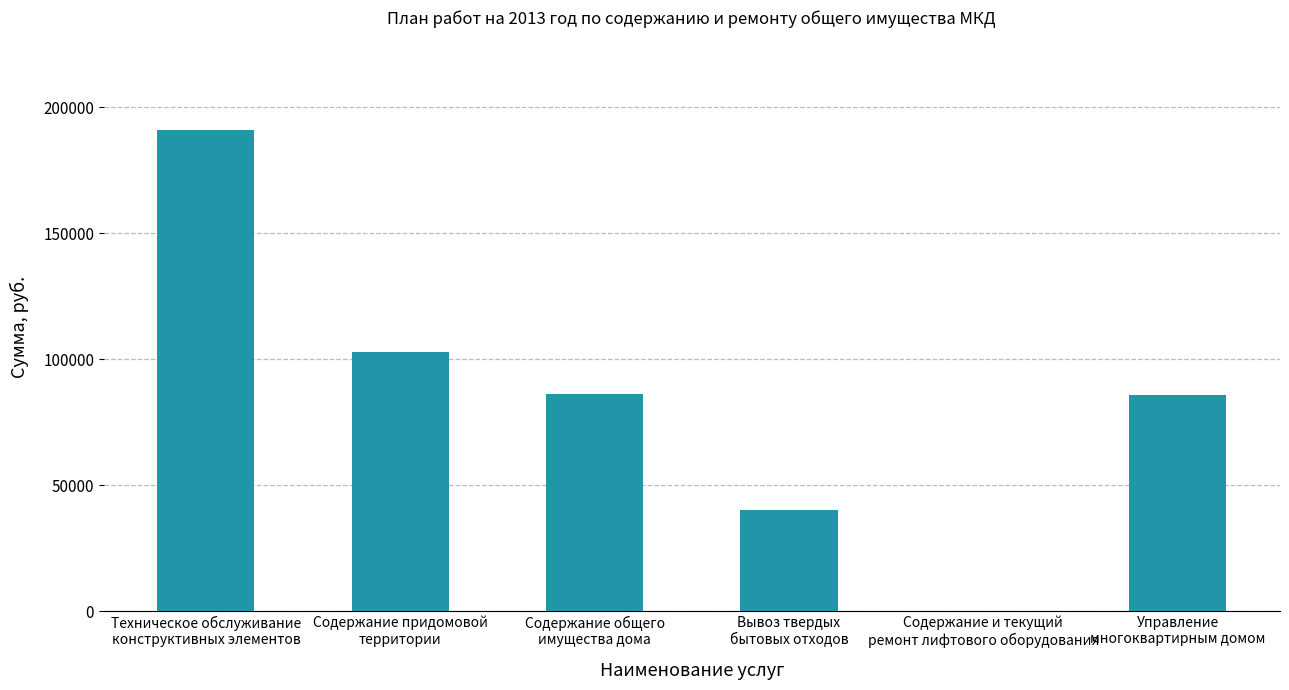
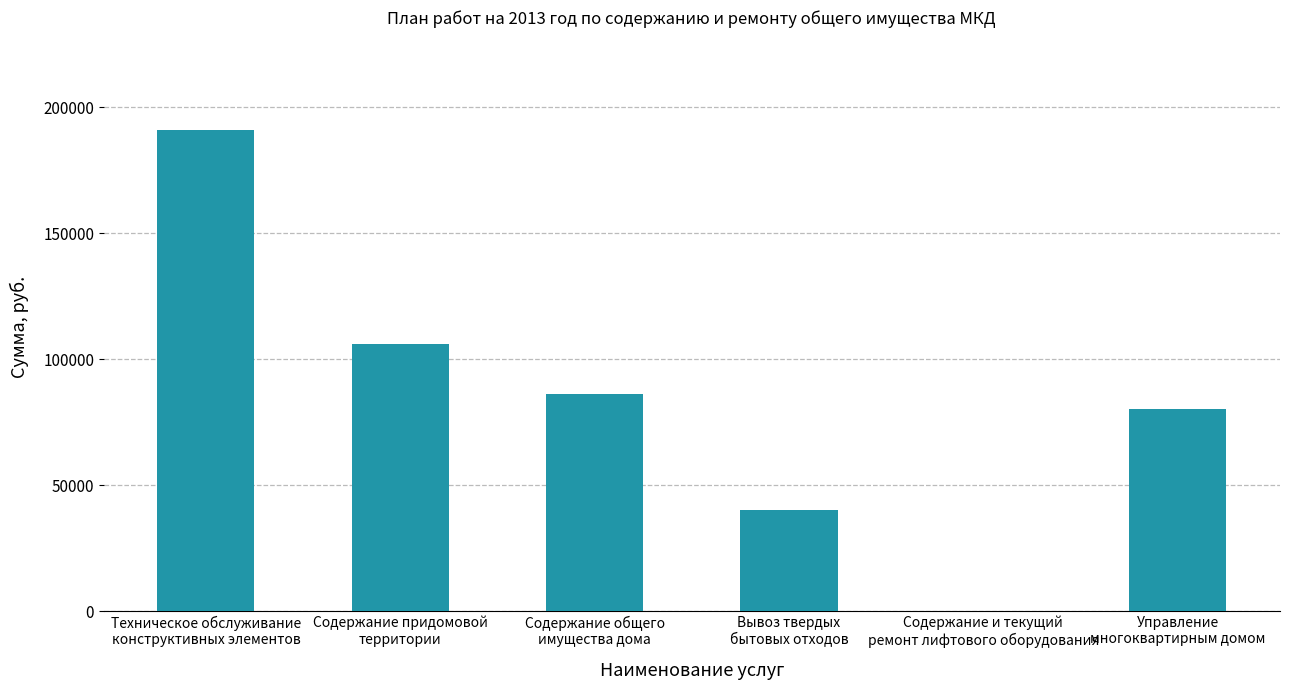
  {
    "Техническое обслуживание конструктивных элементов": 191000,
-   "Содержание придомовой территории": 103000,
+   "Содержание придомовой территории": 106000,
    "Содержание общего имущества дома": 86000,
    "Вывоз твердых бытовых отходов": 40000,
    "Содержание и текущий ремонт лифтового оборудования": 0,
-   "Управление многоквартирным домом": 86000
+   "Управление многоквартирным домом": 80000
  }
